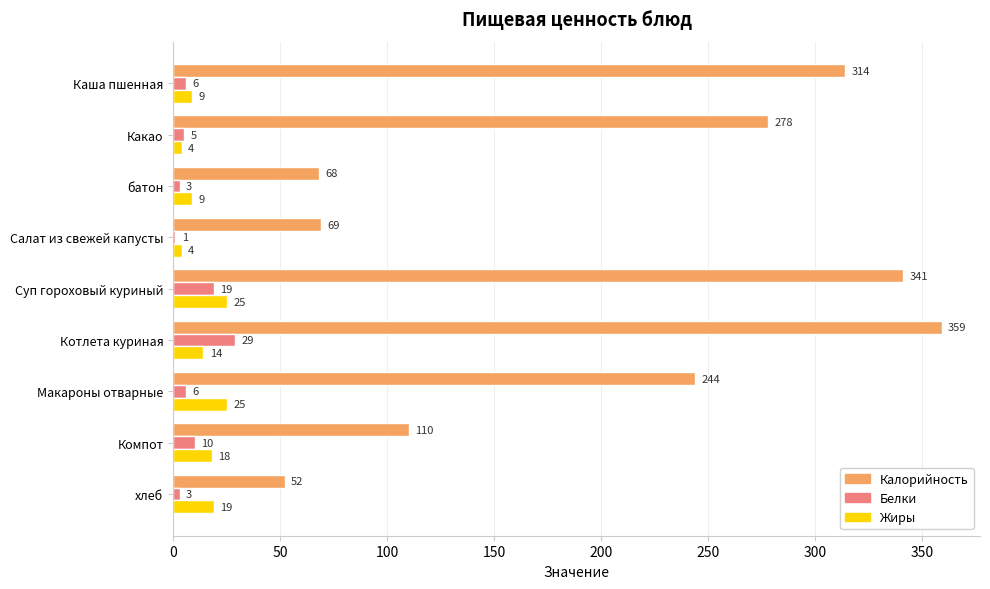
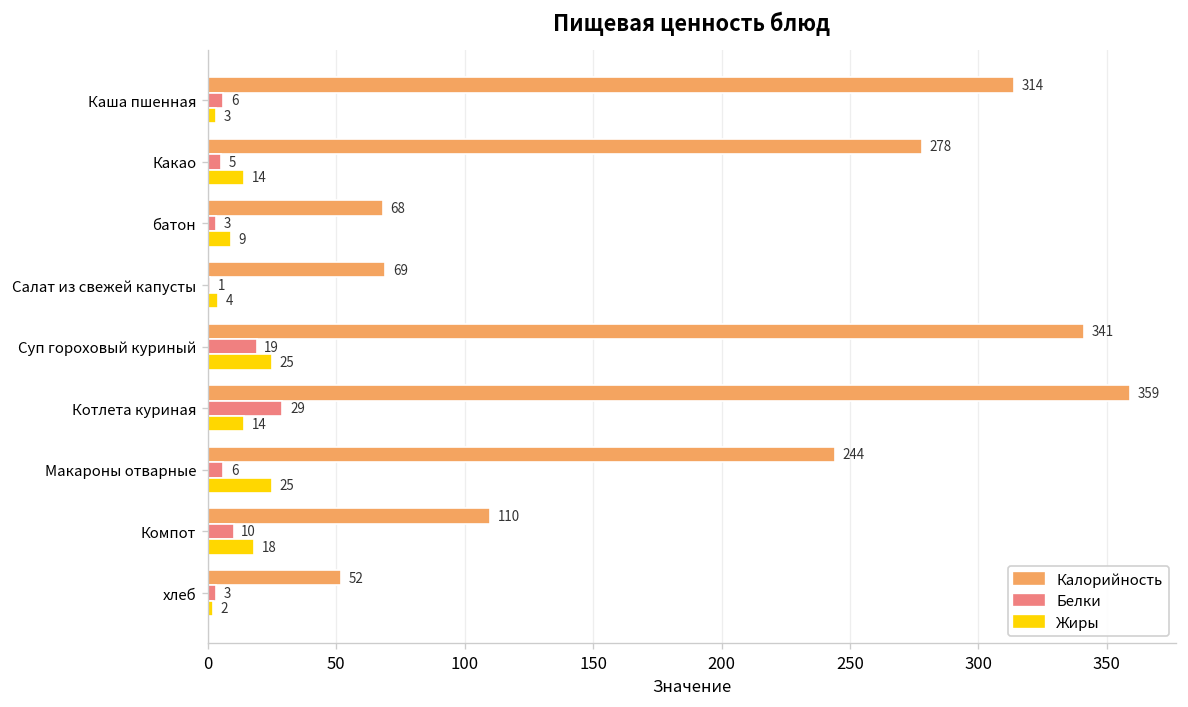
  {
    "Жиры": {
-     "Каша пшенная": 9,
-     "Какао": 4,
+     "Каша пшенная": 3,
+     "Какао": 14,
      "батон": 9,
      "Салат из свежей капусты": 4,
      "Суп гороховый куриный": 25,
      "Котлета куриная": 14,
      "Макароны отварные": 25,
      "Компот": 18,
-     "хлеб": 19
+     "хлеб": 2
    }
  }
